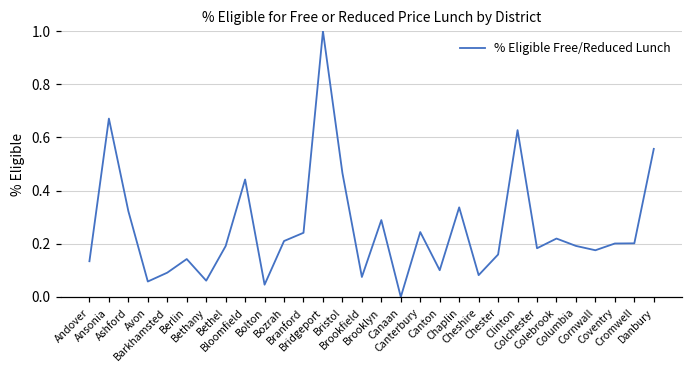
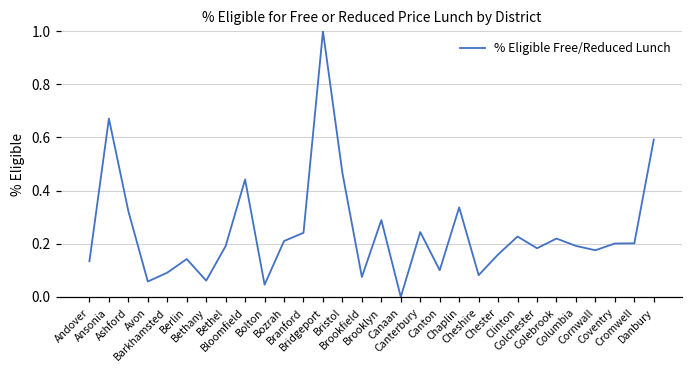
  {
    "Andover": 0.13,
    "Ansonia": 0.67,
    "Ashford": 0.32,
    "Avon": 0.06,
    "Barkhamsted": 0.09,
    "Berlin": 0.14,
    "Bethany": 0.06,
    "Bethel": 0.19,
    "Bloomfield": 0.44,
    "Bolton": 0.05,
    "Bozrah": 0.21,
    "Branford": 0.24,
    "Bridgeport": 1.00,
    "Bristol": 0.47,
    "Brookfield": 0.08,
    "Brooklyn": 0.29,
    "Canaan": 0.00,
    "Canterbury": 0.24,
    "Canton": 0.10,
    "Chaplin": 0.34,
    "Cheshire": 0.08,
    "Chester": 0.16,
-   "Clinton": 0.63,
+   "Clinton": 0.23,
    "Colchester": 0.18,
    "Colebrook": 0.22,
    "Columbia": 0.19,
    "Cornwall": 0.18,
    "Coventry": 0.20,
    "Cromwell": 0.20,
-   "Danbury": 0.56
+   "Danbury": 0.59
  }
